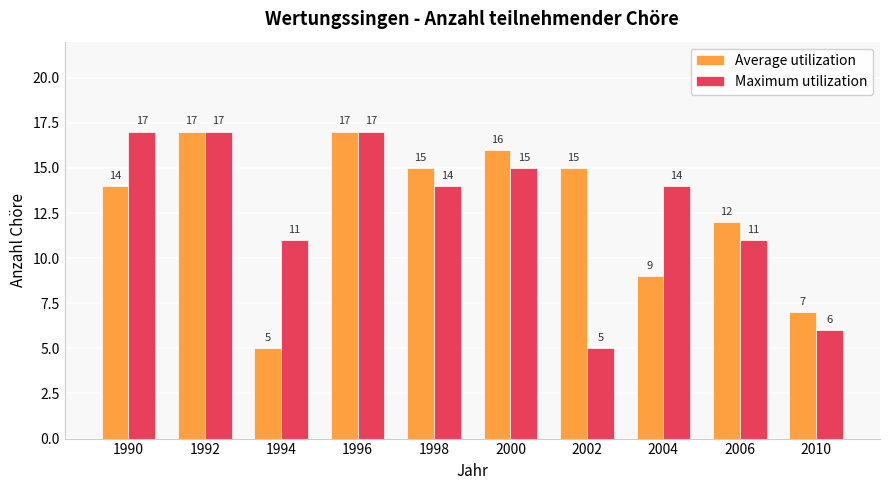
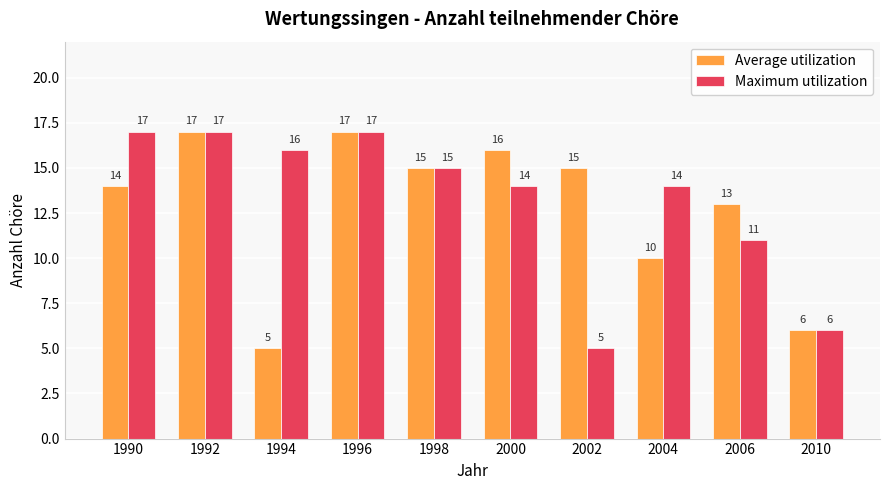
  {
    "Average utilization": {
      "1990": 14,
      "1992": 17,
      "1994": 5,
      "1996": 17,
      "1998": 15,
      "2000": 16,
      "2002": 15,
-     "2004": 9,
-     "2006": 12,
-     "2010": 7
+     "2004": 10,
+     "2006": 13,
+     "2010": 6
    },
    "Maximum utilization": {
      "1990": 17,
      "1992": 17,
-     "1994": 11,
+     "1994": 16,
      "1996": 17,
-     "1998": 14,
-     "2000": 15,
+     "1998": 15,
+     "2000": 14,
      "2002": 5,
      "2004": 14,
      "2006": 11,
      "2010": 6
    }
  }
